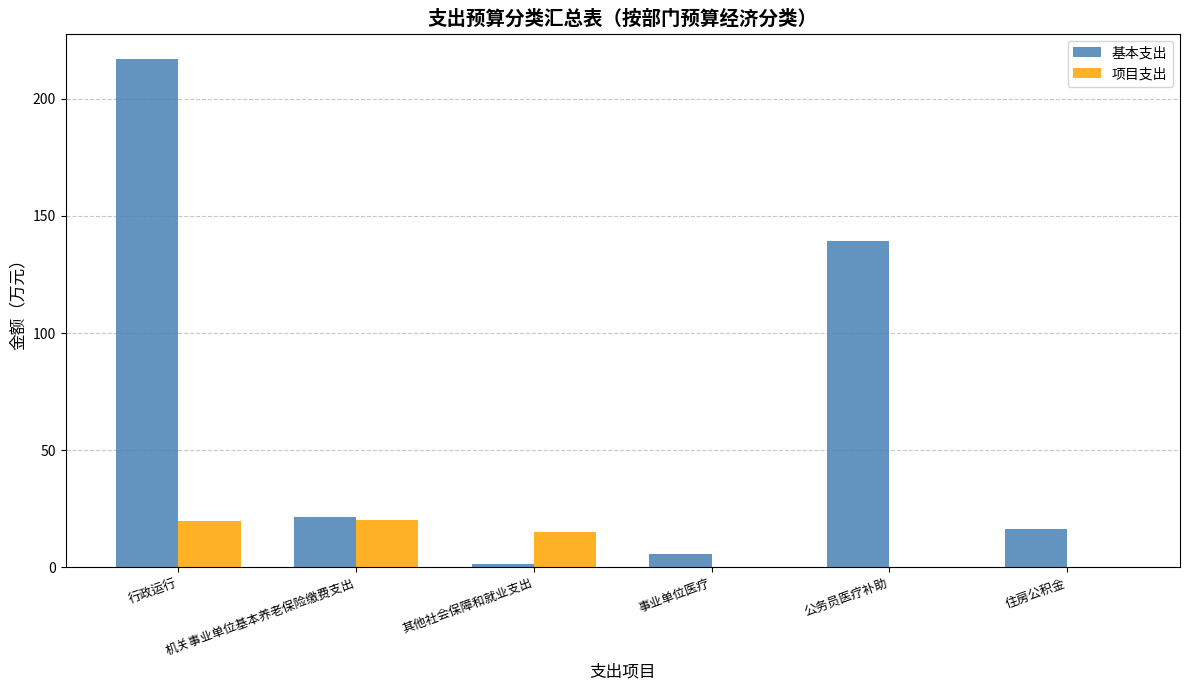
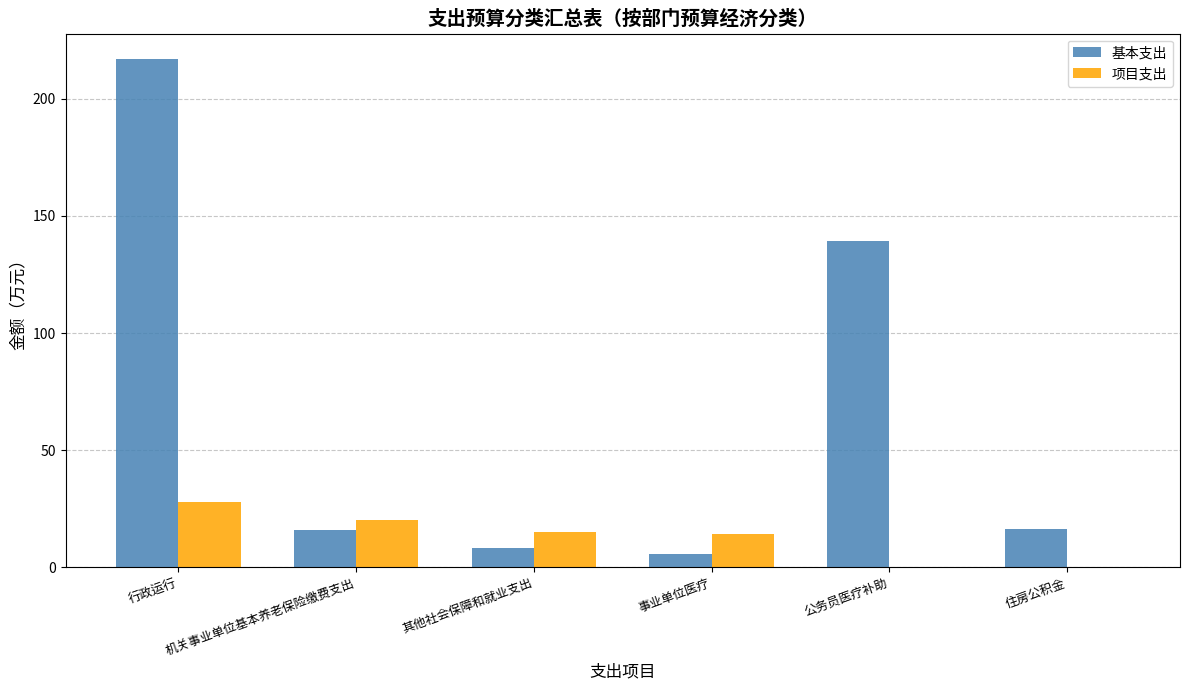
  {
    "基本支出": {
      "行政运行": 217,
-     "机关事业单位基本养老保险缴费支出": 22,
-     "其他社会保障和就业支出": 1,
+     "机关事业单位基本养老保险缴费支出": 16,
+     "其他社会保障和就业支出": 8,
      "事业单位医疗": 6,
      "公务员医疗补助": 139,
      "住房公积金": 16
    },
    "项目支出": {
-     "行政运行": 20,
+     "行政运行": 28,
      "机关事业单位基本养老保险缴费支出": 20,
      "其他社会保障和就业支出": 15,
-     "事业单位医疗": 0,
+     "事业单位医疗": 14,
      "公务员医疗补助": 0,
      "住房公积金": 0
    }
  }
